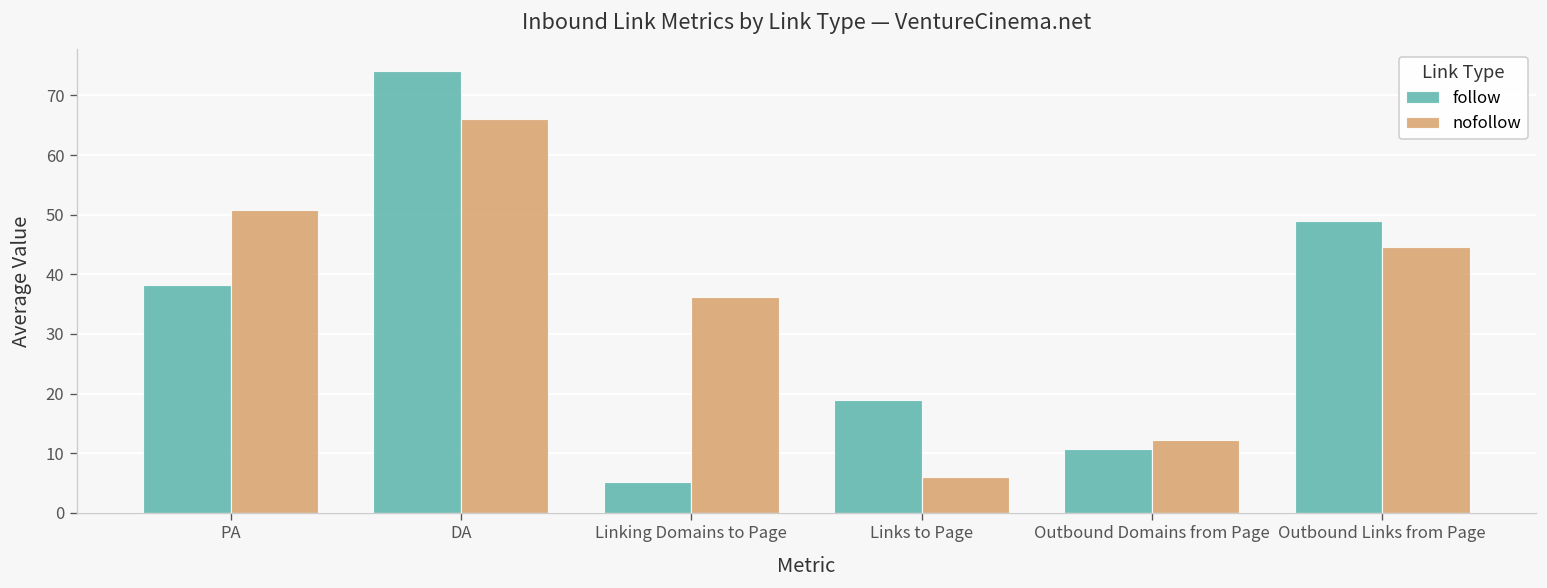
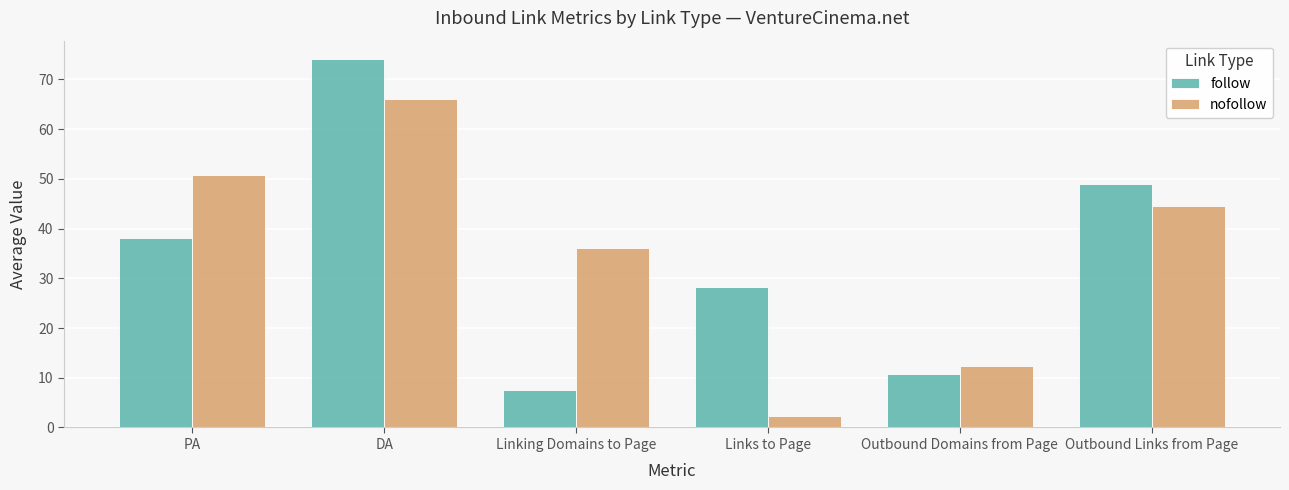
  {
    "follow": {
      "PA": 38,
      "DA": 74,
-     "Linking Domains to Page": 5,
-     "Links to Page": 19,
+     "Linking Domains to Page": 8,
+     "Links to Page": 28,
      "Outbound Domains from Page": 11,
      "Outbound Links from Page": 49
    },
    "nofollow": {
      "PA": 51,
      "DA": 66,
      "Linking Domains to Page": 36,
-     "Links to Page": 6,
+     "Links to Page": 2,
      "Outbound Domains from Page": 12,
      "Outbound Links from Page": 45
    }
  }
